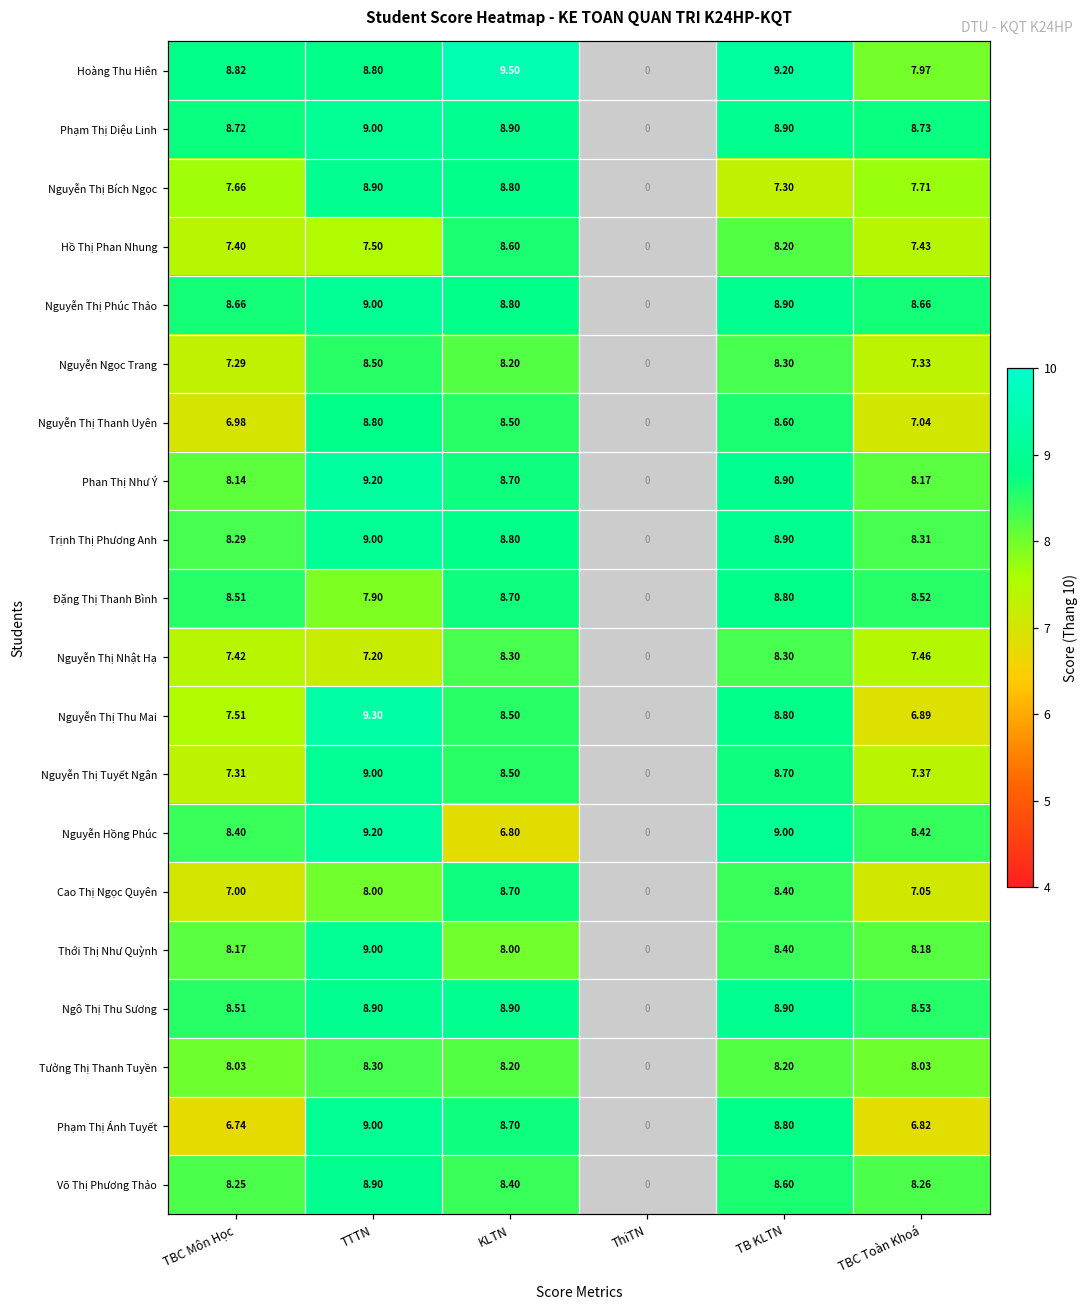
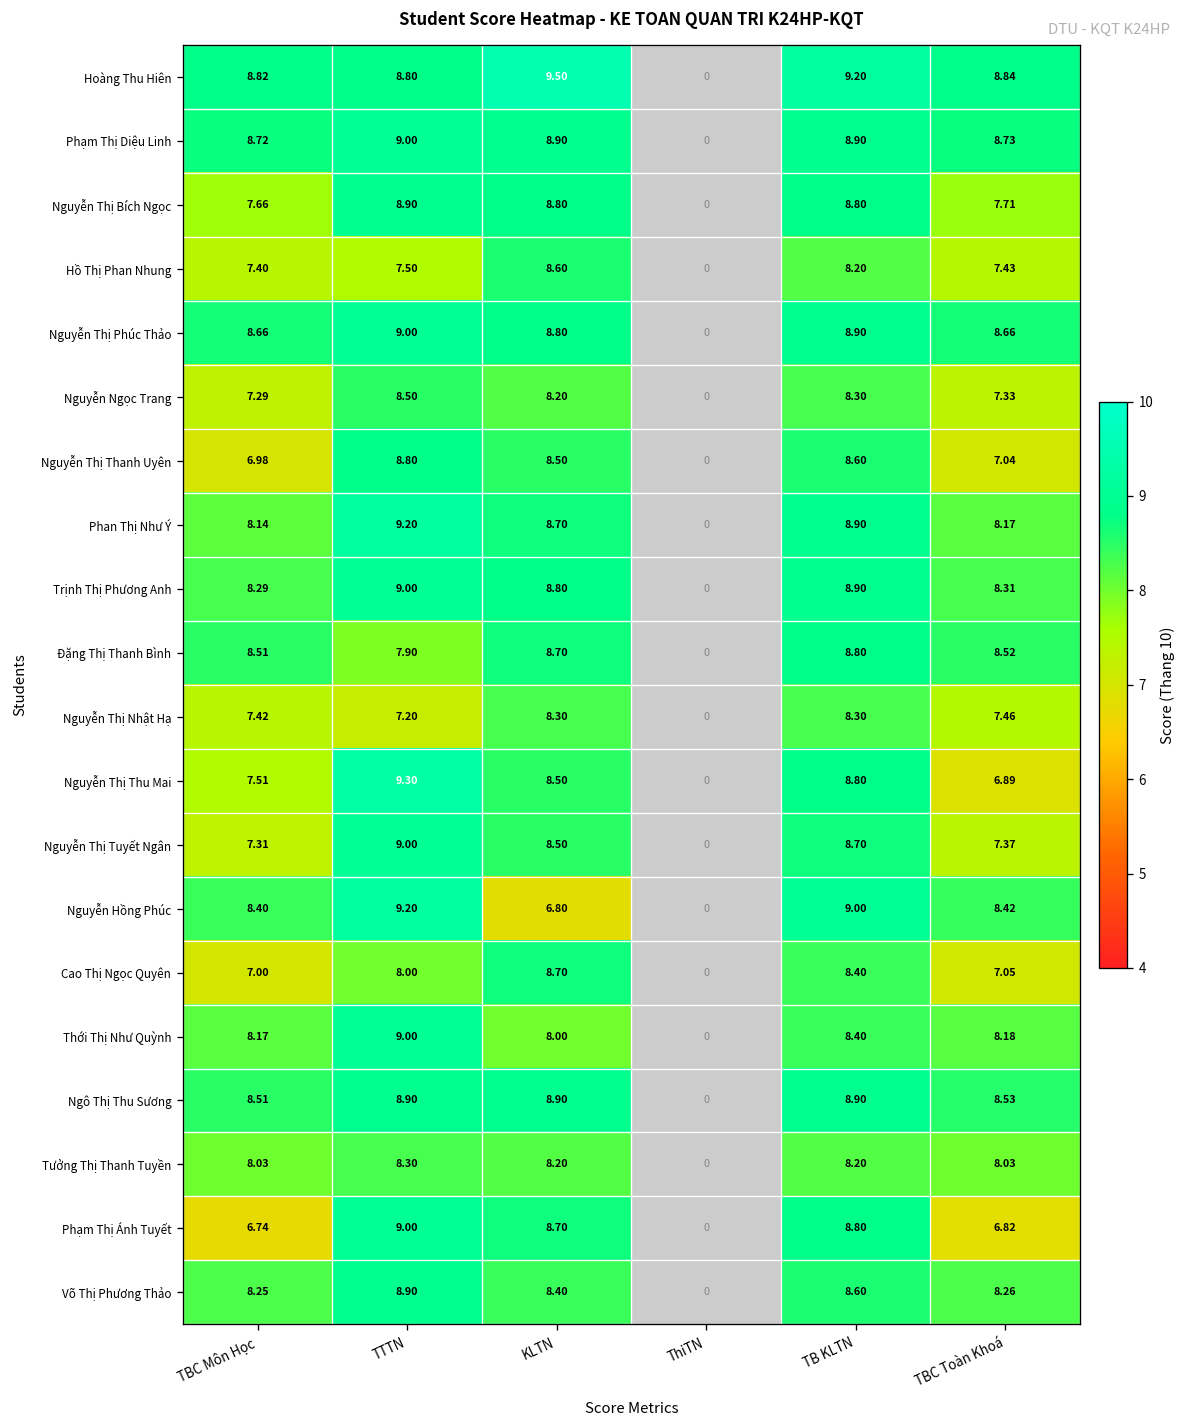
  {
    "Hoàng Thu Hiên": {
      "TBC Môn Học": 8.82,
      "TTTN": 8.80,
      "KLTN": 9.50,
      "TB KLTN": 9.20,
-     "TBC Toàn Khoá": 7.97
+     "TBC Toàn Khoá": 8.84
    },
    "Phạm Thị Diệu Linh": {
      "TBC Môn Học": 8.72,
      "TTTN": 9.00,
      "KLTN": 8.90,
      "TB KLTN": 8.90,
      "TBC Toàn Khoá": 8.73
    },
    "Nguyễn Thị Bích Ngọc": {
      "TBC Môn Học": 7.66,
      "TTTN": 8.90,
      "KLTN": 8.80,
-     "TB KLTN": 7.30,
+     "TB KLTN": 8.80,
      "TBC Toàn Khoá": 7.71
    },
    "Hồ Thị Phan Nhung": {
      "TBC Môn Học": 7.40,
      "TTTN": 7.50,
      "KLTN": 8.60,
      "TB KLTN": 8.20,
      "TBC Toàn Khoá": 7.43
    },
    "Nguyễn Thị Phúc Thảo": {
      "TBC Môn Học": 8.66,
      "TTTN": 9.00,
      "KLTN": 8.80,
      "TB KLTN": 8.90,
      "TBC Toàn Khoá": 8.66
    },
    "Nguyễn Ngọc Trang": {
      "TBC Môn Học": 7.29,
      "TTTN": 8.50,
      "KLTN": 8.20,
      "TB KLTN": 8.30,
      "TBC Toàn Khoá": 7.33
    },
    "Nguyễn Thị Thanh Uyên": {
      "TBC Môn Học": 6.98,
      "TTTN": 8.80,
      "KLTN": 8.50,
      "TB KLTN": 8.60,
      "TBC Toàn Khoá": 7.04
    },
    "Phan Thị Như Ý": {
      "TBC Môn Học": 8.14,
      "TTTN": 9.20,
      "KLTN": 8.70,
      "TB KLTN": 8.90,
      "TBC Toàn Khoá": 8.17
    },
    "Trịnh Thị Phương Anh": {
      "TBC Môn Học": 8.29,
      "TTTN": 9.00,
      "KLTN": 8.80,
      "TB KLTN": 8.90,
      "TBC Toàn Khoá": 8.31
    },
    "Đặng Thị Thanh Bình": {
      "TBC Môn Học": 8.51,
      "TTTN": 7.90,
      "KLTN": 8.70,
      "TB KLTN": 8.80,
      "TBC Toàn Khoá": 8.52
    },
    "Nguyễn Thị Nhật Hạ": {
      "TBC Môn Học": 7.42,
      "TTTN": 7.20,
      "KLTN": 8.30,
      "TB KLTN": 8.30,
      "TBC Toàn Khoá": 7.46
    },
    "Nguyễn Thị Thu Mai": {
      "TBC Môn Học": 7.51,
      "TTTN": 9.30,
      "KLTN": 8.50,
      "TB KLTN": 8.80,
      "TBC Toàn Khoá": 6.89
    },
    "Nguyễn Thị Tuyết Ngân": {
      "TBC Môn Học": 7.31,
      "TTTN": 9.00,
      "KLTN": 8.50,
      "TB KLTN": 8.70,
      "TBC Toàn Khoá": 7.37
    },
    "Nguyễn Hồng Phúc": {
      "TBC Môn Học": 8.40,
      "TTTN": 9.20,
      "KLTN": 6.80,
      "TB KLTN": 9.00,
      "TBC Toàn Khoá": 8.42
    },
    "Cao Thị Ngọc Quyên": {
      "TBC Môn Học": 7.00,
      "TTTN": 8.00,
      "KLTN": 8.70,
      "TB KLTN": 8.40,
      "TBC Toàn Khoá": 7.05
    },
    "Thới Thị Như Quỳnh": {
      "TBC Môn Học": 8.17,
      "TTTN": 9.00,
      "KLTN": 8.00,
      "TB KLTN": 8.40,
      "TBC Toàn Khoá": 8.18
    },
    "Ngô Thị Thu Sương": {
      "TBC Môn Học": 8.51,
      "TTTN": 8.90,
      "KLTN": 8.90,
      "TB KLTN": 8.90,
      "TBC Toàn Khoá": 8.53
    },
    "Tưởng Thị Thanh Tuyền": {
      "TBC Môn Học": 8.03,
      "TTTN": 8.30,
      "KLTN": 8.20,
      "TB KLTN": 8.20,
      "TBC Toàn Khoá": 8.03
    },
    "Phạm Thị Ánh Tuyết": {
      "TBC Môn Học": 6.74,
      "TTTN": 9.00,
      "KLTN": 8.70,
      "TB KLTN": 8.80,
      "TBC Toàn Khoá": 6.82
    },
    "Võ Thị Phương Thảo": {
      "TBC Môn Học": 8.25,
      "TTTN": 8.90,
      "KLTN": 8.40,
      "TB KLTN": 8.60,
      "TBC Toàn Khoá": 8.26
    }
  }
